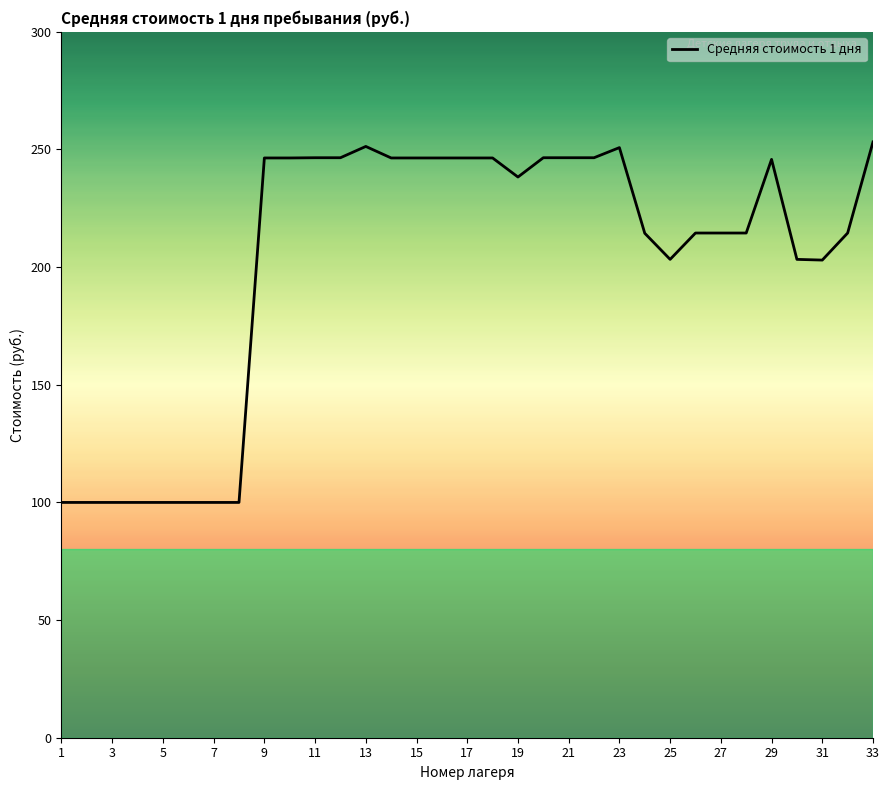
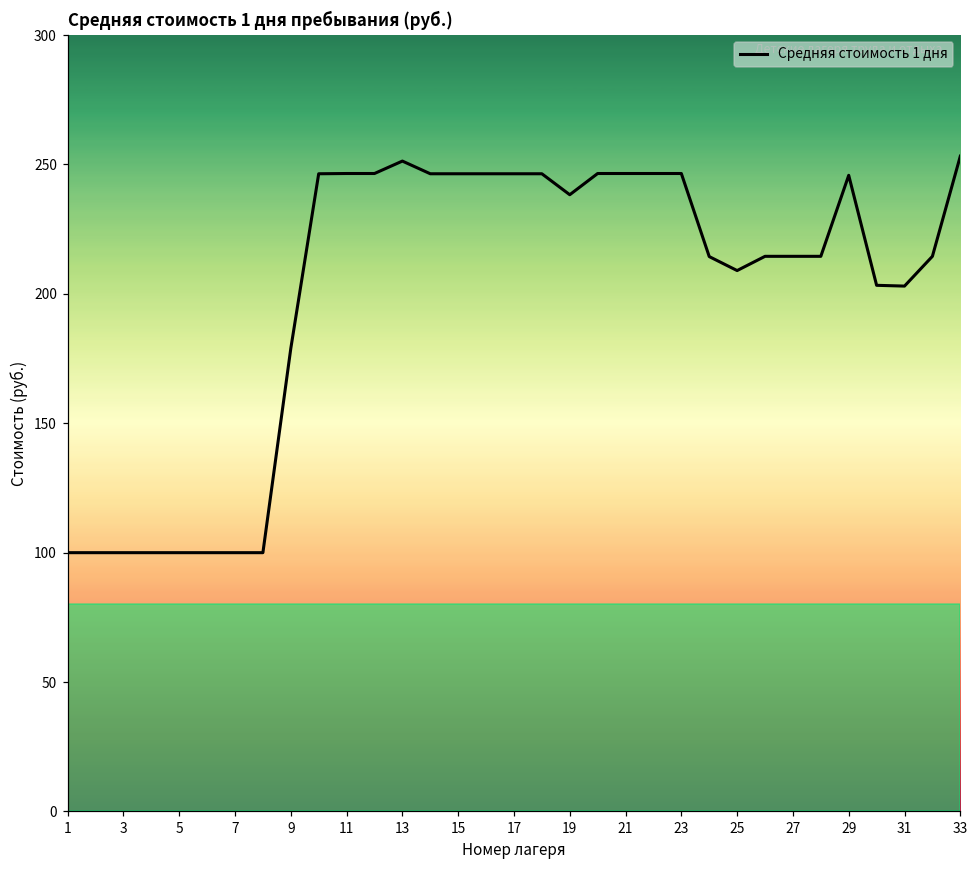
  {
    "1": 100,
    "3": 100,
    "5": 100,
    "7": 100,
-   "9": 246,
+   "9": 179,
    "11": 247,
    "13": 251,
    "15": 246,
    "17": 246,
    "19": 238,
    "21": 247,
-   "23": 251,
-   "25": 203,
+   "23": 247,
+   "25": 209,
    "27": 215,
    "29": 246,
    "31": 203,
    "33": 253
  }
